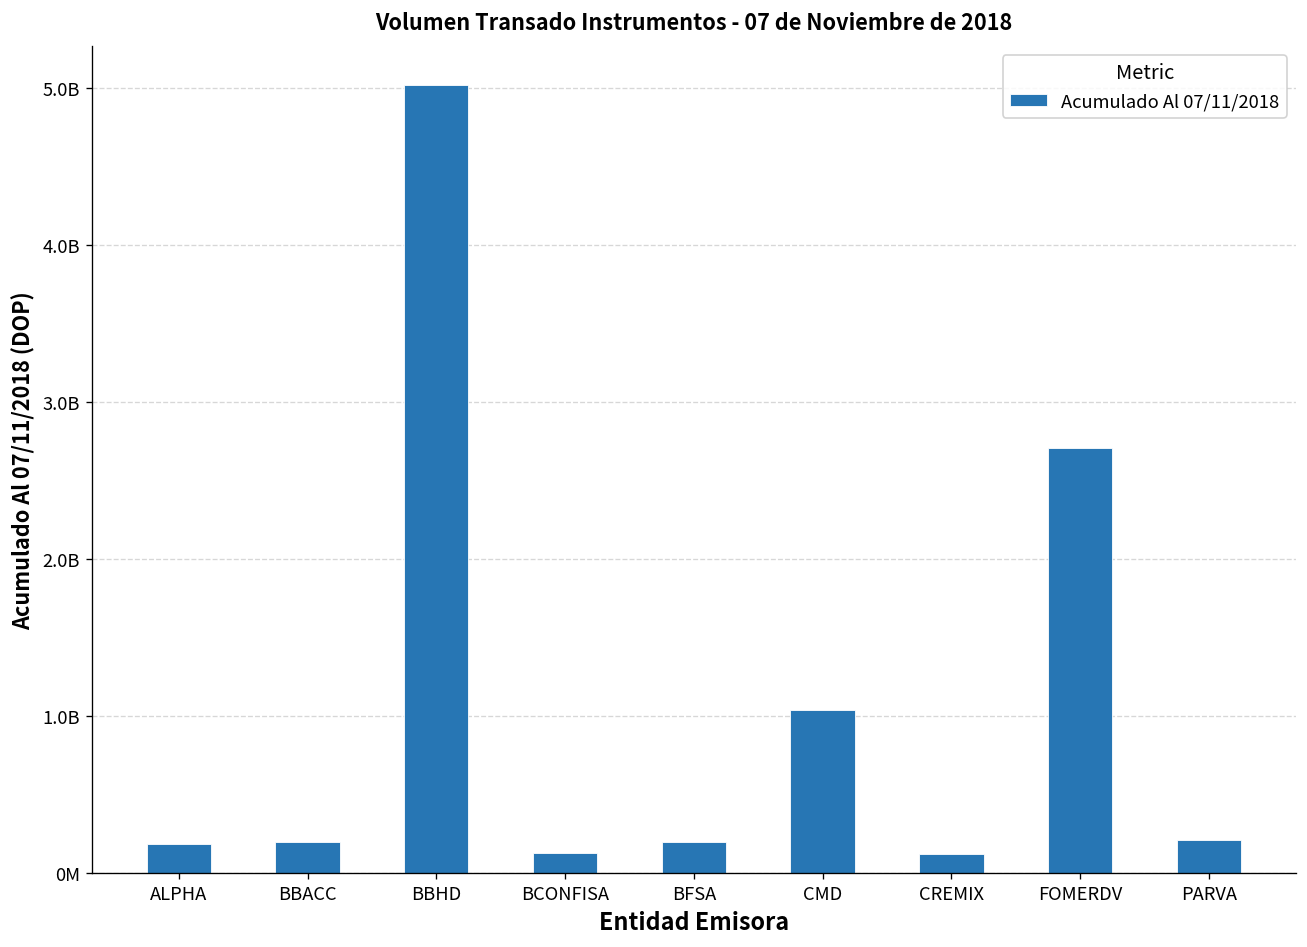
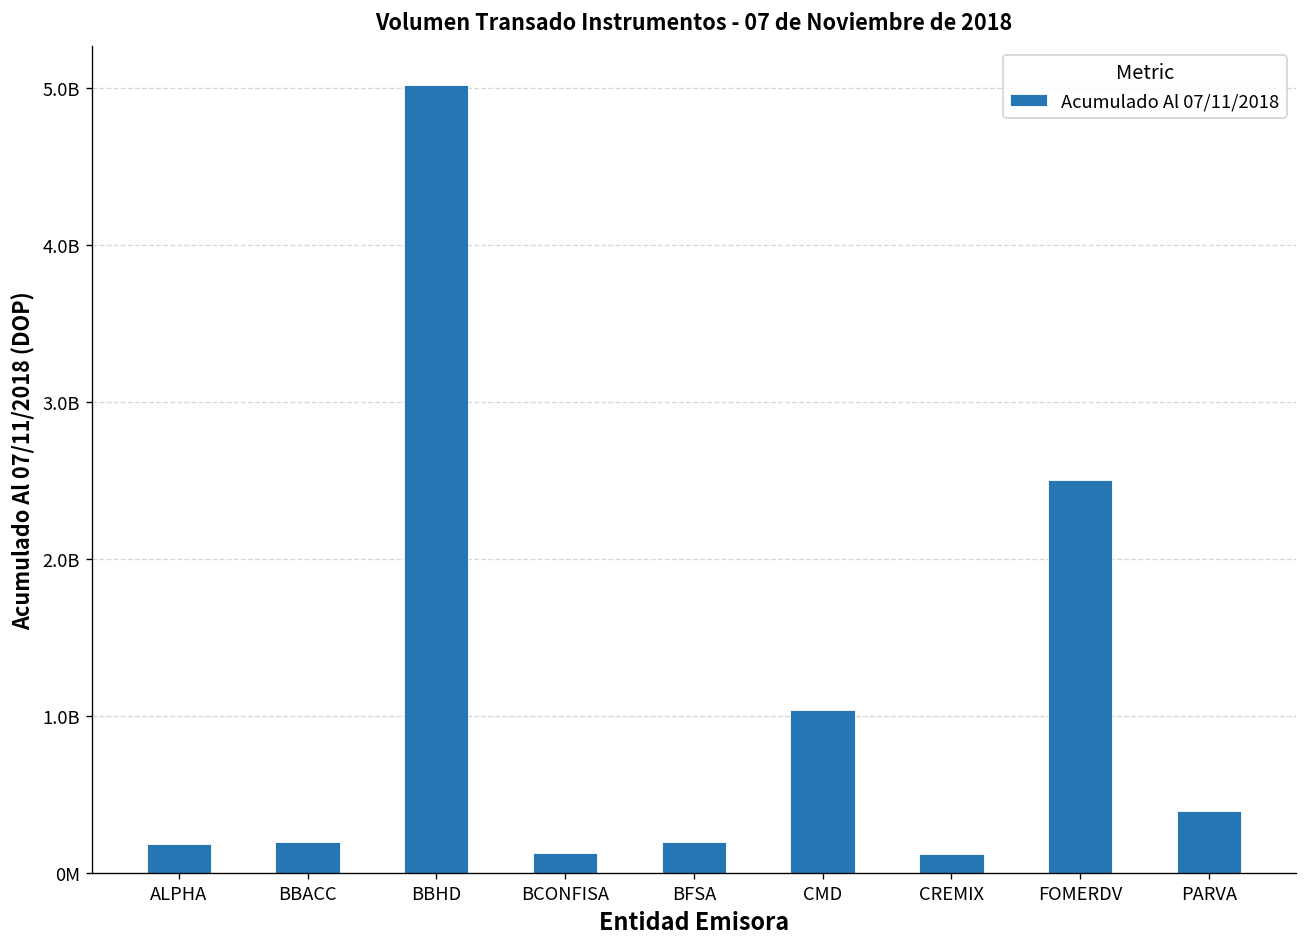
  {
    "ALPHA": 190000000,
    "BBACC": 200000000,
    "BBHD": 5020000000,
    "BCONFISA": 130000000,
    "BFSA": 200000000,
    "CMD": 1040000000,
    "CREMIX": 120000000,
-   "FOMERDV": 2710000000,
-   "PARVA": 210000000
+   "FOMERDV": 2500000000,
+   "PARVA": 400000000
  }
